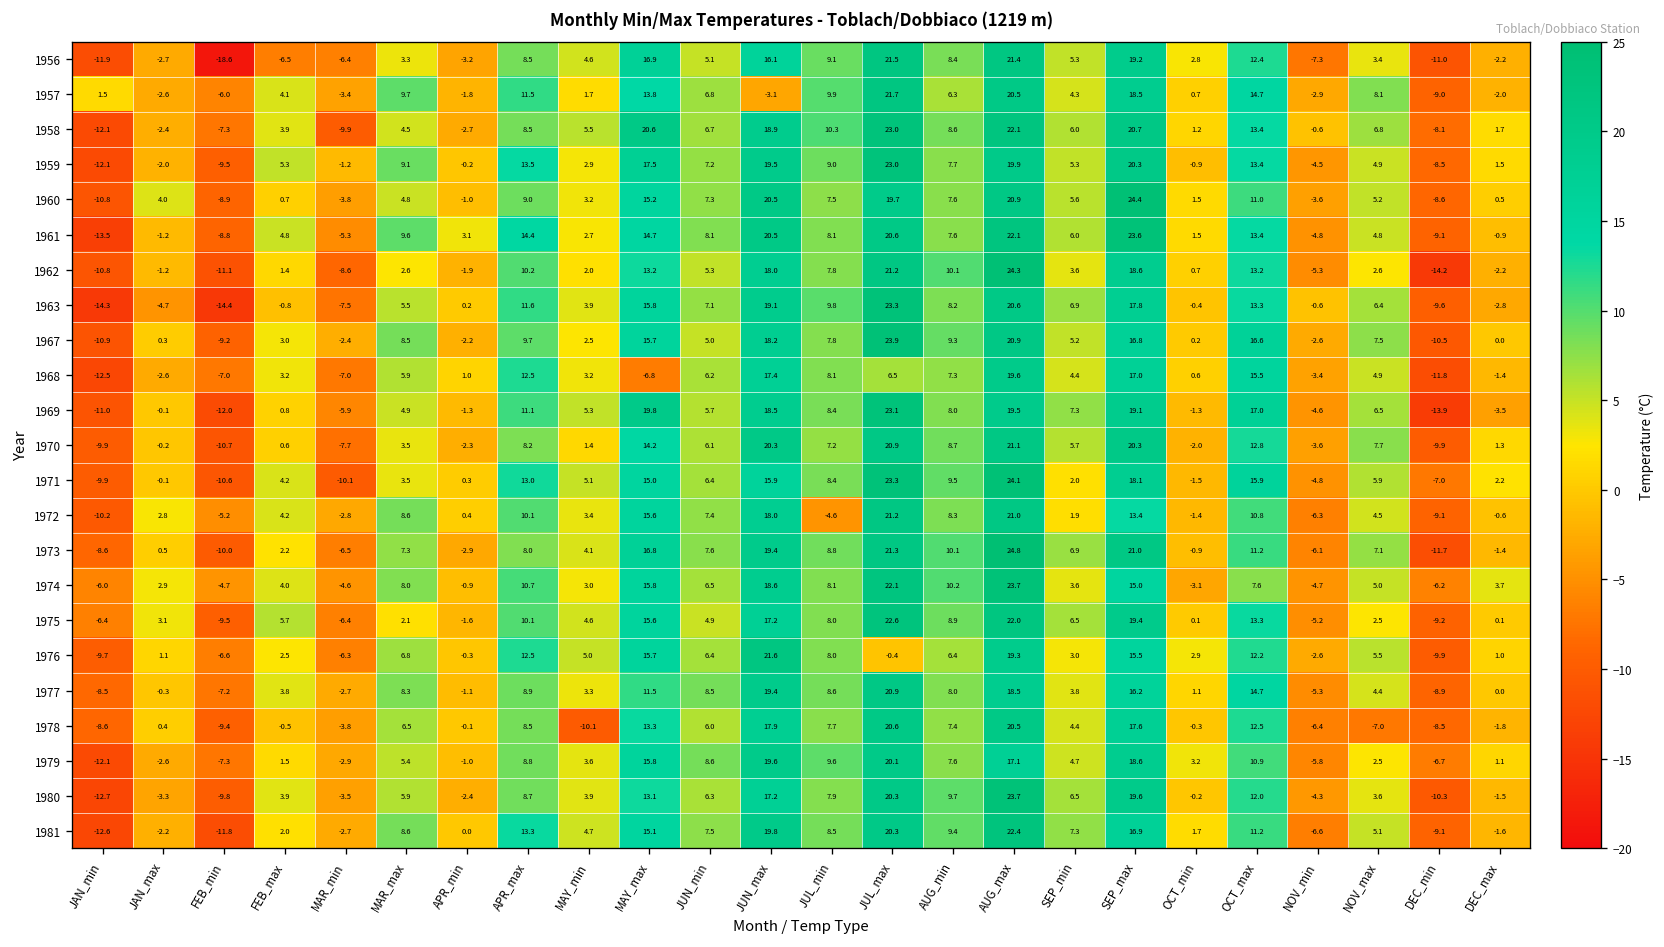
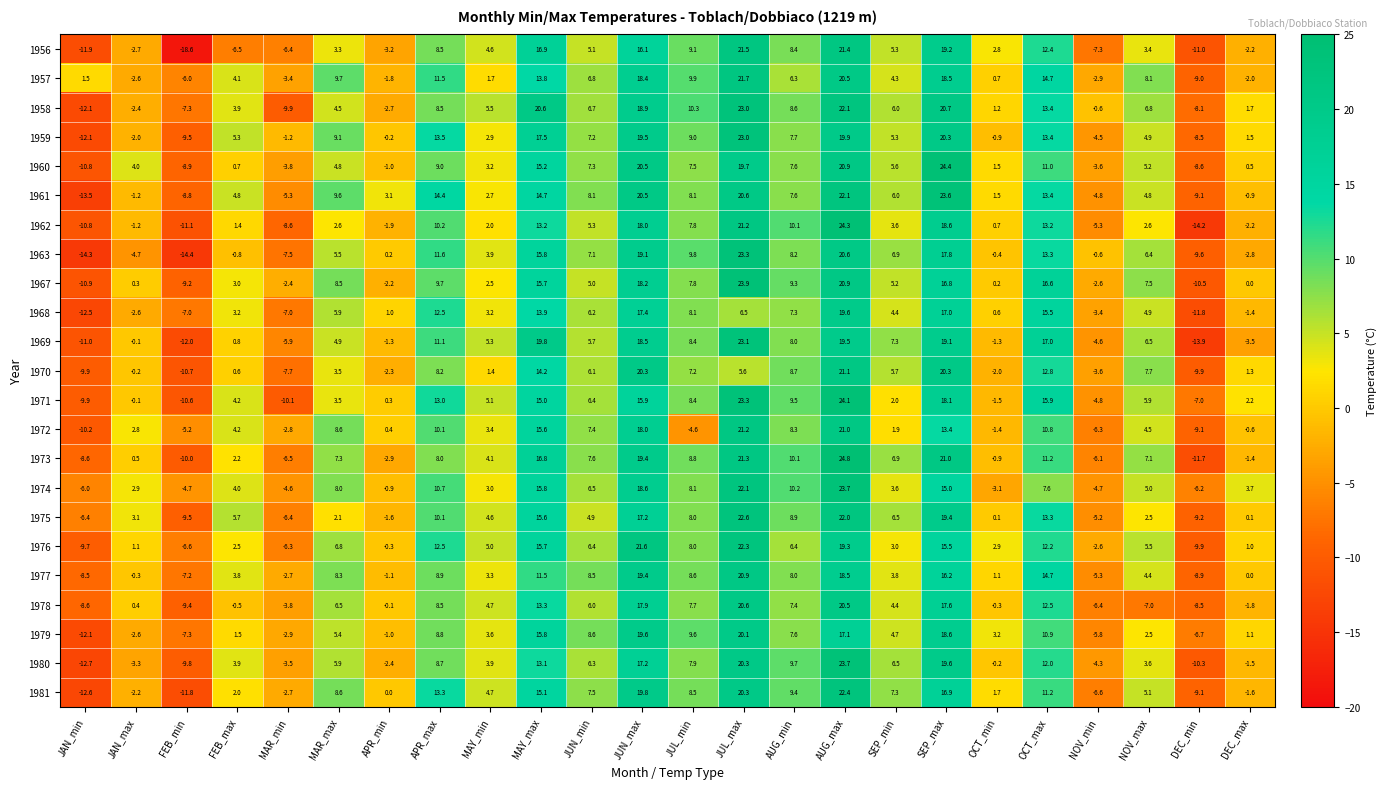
  {
    "1957": {
      "JAN_min": 1.5,
      "JAN_max": -2.6,
      "FEB_min": -6.0,
      "FEB_max": 4.1,
      "MAR_min": -3.4,
      "MAR_max": 9.7,
      "APR_min": -1.8,
      "APR_max": 11.5,
      "MAY_min": 1.7,
      "MAY_max": 13.8,
      "JUN_min": 6.8,
-     "JUN_max": -3.1,
+     "JUN_max": 18.4,
      "JUL_min": 9.9,
      "JUL_max": 21.7,
      "AUG_min": 6.3,
      "AUG_max": 20.5,
      "SEP_min": 4.3,
      "SEP_max": 18.5,
      "OCT_min": 0.7,
      "OCT_max": 14.7,
      "NOV_min": -2.9,
      "NOV_max": 8.1,
      "DEC_min": -9.0,
      "DEC_max": -2.0
    },
    "1968": {
      "JAN_min": -12.5,
      "JAN_max": -2.6,
      "FEB_min": -7.0,
      "FEB_max": 3.2,
      "MAR_min": -7.0,
      "MAR_max": 5.9,
      "APR_min": 1.0,
      "APR_max": 12.5,
      "MAY_min": 3.2,
-     "MAY_max": -6.8,
+     "MAY_max": 13.9,
      "JUN_min": 6.2,
      "JUN_max": 17.4,
      "JUL_min": 8.1,
      "JUL_max": 6.5,
      "AUG_min": 7.3,
      "AUG_max": 19.6,
      "SEP_min": 4.4,
      "SEP_max": 17.0,
      "OCT_min": 0.6,
      "OCT_max": 15.5,
      "NOV_min": -3.4,
      "NOV_max": 4.9,
      "DEC_min": -11.8,
      "DEC_max": -1.4
    },
    "1970": {
      "JAN_min": -9.9,
      "JAN_max": -0.2,
      "FEB_min": -10.7,
      "FEB_max": 0.6,
      "MAR_min": -7.7,
      "MAR_max": 3.5,
      "APR_min": -2.3,
      "APR_max": 8.2,
      "MAY_min": 1.4,
      "MAY_max": 14.2,
      "JUN_min": 6.1,
      "JUN_max": 20.3,
      "JUL_min": 7.2,
-     "JUL_max": 20.9,
+     "JUL_max": 5.6,
      "AUG_min": 8.7,
      "AUG_max": 21.1,
      "SEP_min": 5.7,
      "SEP_max": 20.3,
      "OCT_min": -2.0,
      "OCT_max": 12.8,
      "NOV_min": -3.6,
      "NOV_max": 7.7,
      "DEC_min": -9.9,
      "DEC_max": 1.3
    },
    "1976": {
      "JAN_min": -9.7,
      "JAN_max": 1.1,
      "FEB_min": -6.6,
      "FEB_max": 2.5,
      "MAR_min": -6.3,
      "MAR_max": 6.8,
      "APR_min": -0.3,
      "APR_max": 12.5,
      "MAY_min": 5.0,
      "MAY_max": 15.7,
      "JUN_min": 6.4,
      "JUN_max": 21.6,
      "JUL_min": 8.0,
-     "JUL_max": -0.4,
+     "JUL_max": 22.3,
      "AUG_min": 6.4,
      "AUG_max": 19.3,
      "SEP_min": 3.0,
      "SEP_max": 15.5,
      "OCT_min": 2.9,
      "OCT_max": 12.2,
      "NOV_min": -2.6,
      "NOV_max": 5.5,
      "DEC_min": -9.9,
      "DEC_max": 1.0
    },
    "1978": {
      "JAN_min": -8.6,
      "JAN_max": 0.4,
      "FEB_min": -9.4,
      "FEB_max": -0.5,
      "MAR_min": -3.8,
      "MAR_max": 6.5,
      "APR_min": -0.1,
      "APR_max": 8.5,
-     "MAY_min": -10.1,
+     "MAY_min": 4.7,
      "MAY_max": 13.3,
      "JUN_min": 6.0,
      "JUN_max": 17.9,
      "JUL_min": 7.7,
      "JUL_max": 20.6,
      "AUG_min": 7.4,
      "AUG_max": 20.5,
      "SEP_min": 4.4,
      "SEP_max": 17.6,
      "OCT_min": -0.3,
      "OCT_max": 12.5,
      "NOV_min": -6.4,
      "NOV_max": -7.0,
      "DEC_min": -8.5,
      "DEC_max": -1.8
    }
  }
